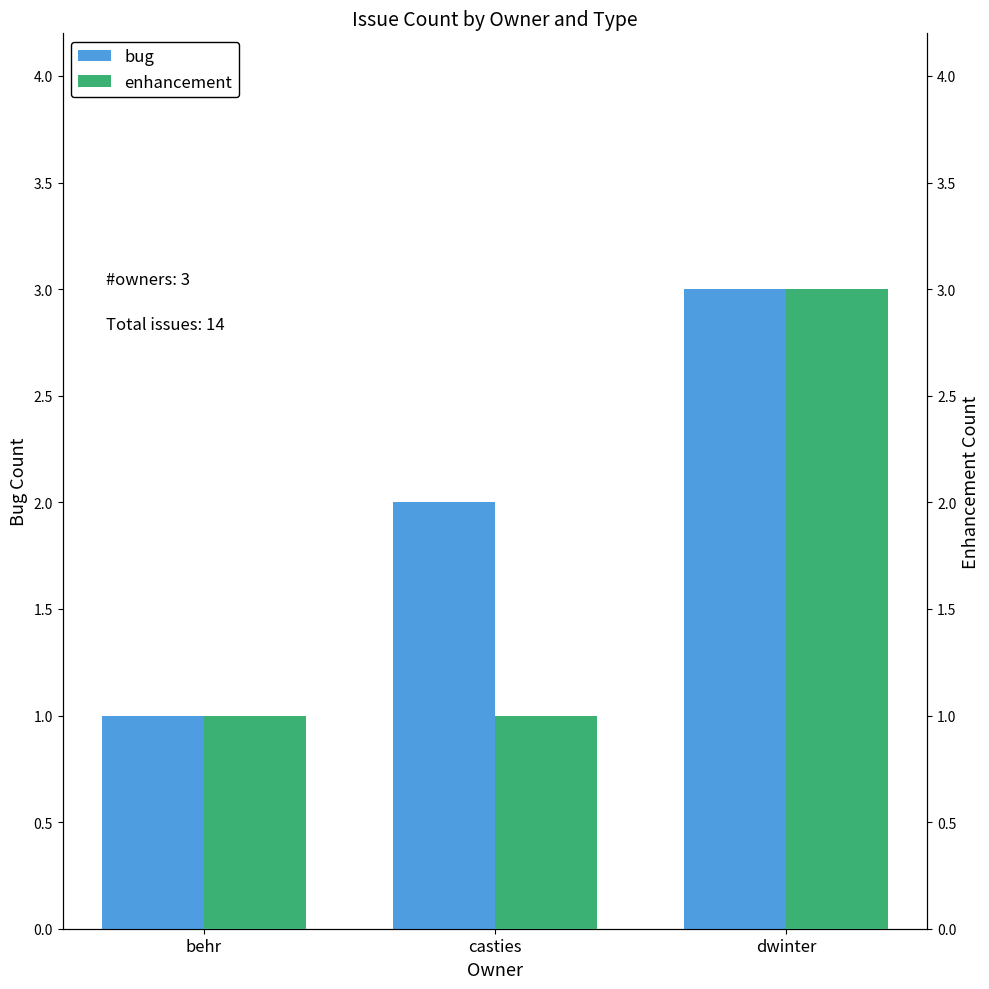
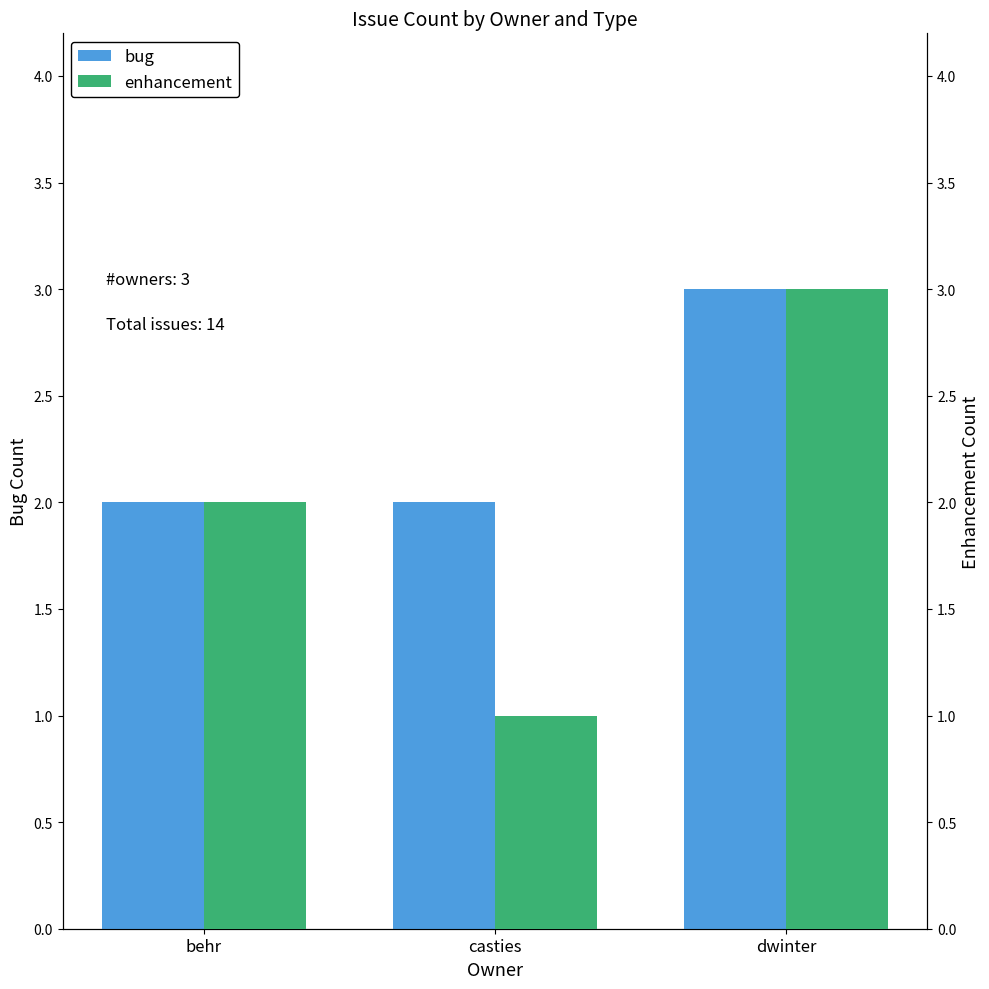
  {
    "bug": {
-     "behr": 1,
+     "behr": 2,
      "casties": 2,
      "dwinter": 3
    },
    "enhancement": {
-     "behr": 1,
+     "behr": 2,
      "casties": 1,
      "dwinter": 3
    }
  }
